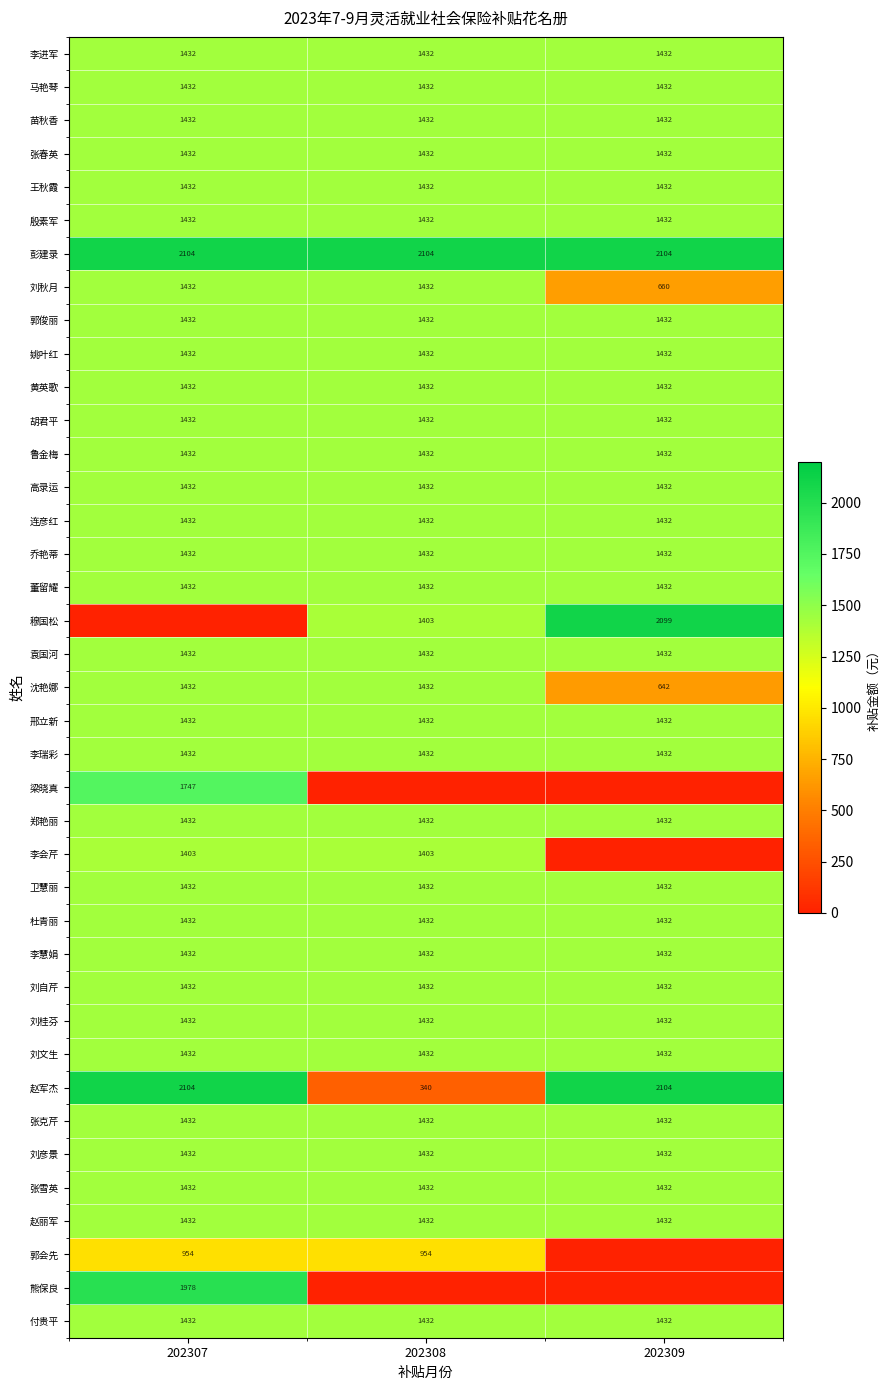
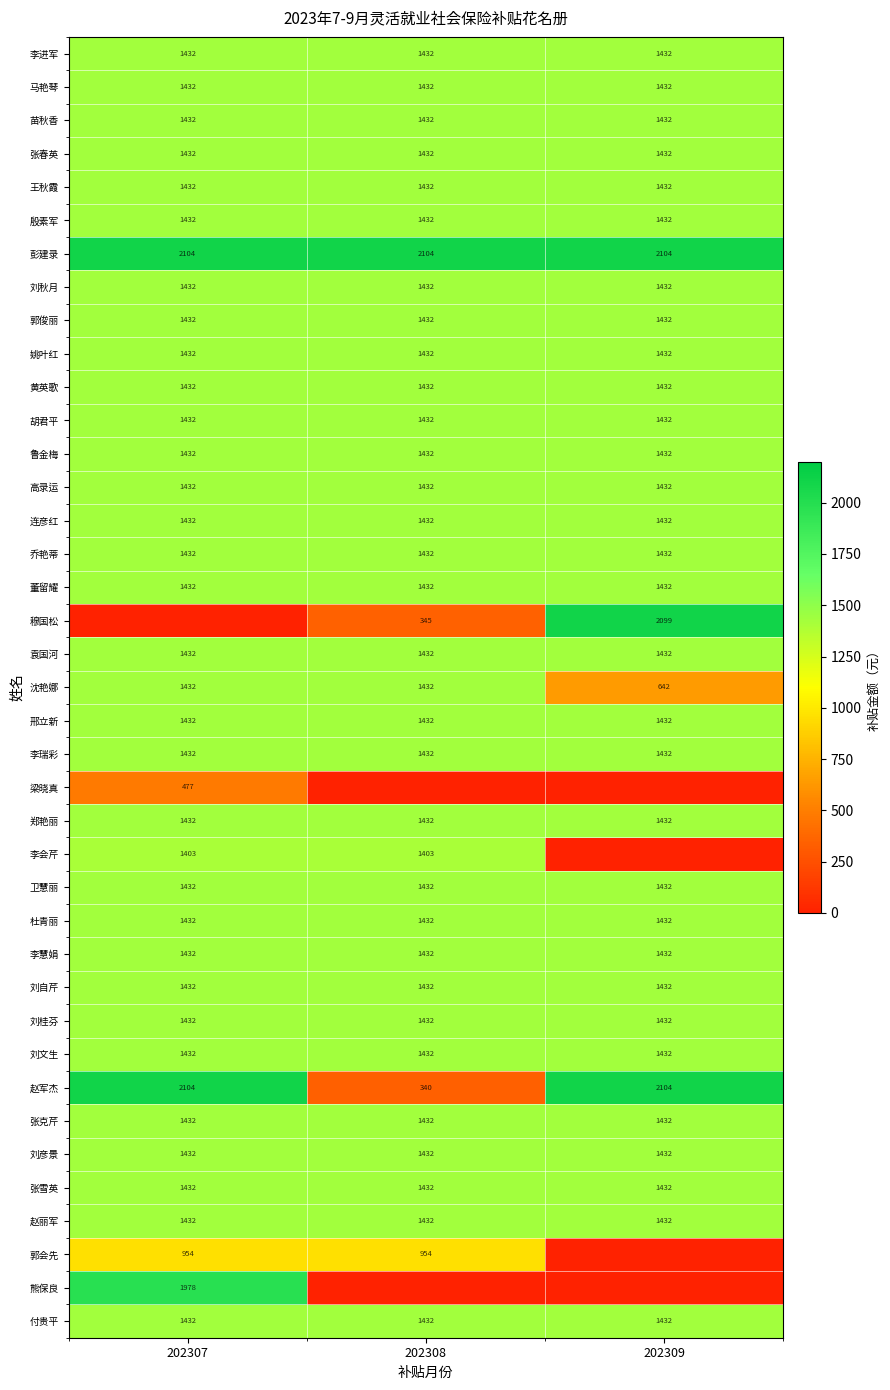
  {
    "李进军": {
      "202307": 1432,
      "202308": 1432,
      "202309": 1432
    },
    "马艳琴": {
      "202307": 1432,
      "202308": 1432,
      "202309": 1432
    },
    "苗秋香": {
      "202307": 1432,
      "202308": 1432,
      "202309": 1432
    },
    "张春英": {
      "202307": 1432,
      "202308": 1432,
      "202309": 1432
    },
    "王秋霞": {
      "202307": 1432,
      "202308": 1432,
      "202309": 1432
    },
    "殷素军": {
      "202307": 1432,
      "202308": 1432,
      "202309": 1432
    },
    "彭建录": {
      "202307": 2104,
      "202308": 2104,
      "202309": 2104
    },
    "刘秋月": {
      "202307": 1432,
      "202308": 1432,
-     "202309": 660
+     "202309": 1432
    },
    "郭俊丽": {
      "202307": 1432,
      "202308": 1432,
      "202309": 1432
    },
    "姚叶红": {
      "202307": 1432,
      "202308": 1432,
      "202309": 1432
    },
    "黄英歌": {
      "202307": 1432,
      "202308": 1432,
      "202309": 1432
    },
    "胡君平": {
      "202307": 1432,
      "202308": 1432,
      "202309": 1432
    },
    "鲁金梅": {
      "202307": 1432,
      "202308": 1432,
      "202309": 1432
    },
    "高录运": {
      "202307": 1432,
      "202308": 1432,
      "202309": 1432
    },
    "连彦红": {
      "202307": 1432,
      "202308": 1432,
      "202309": 1432
    },
    "乔艳蒂": {
      "202307": 1432,
      "202308": 1432,
      "202309": 1432
    },
    "董留耀": {
      "202307": 1432,
      "202308": 1432,
      "202309": 1432
    },
    "穆国松": {
-     "202308": 1403,
+     "202308": 345,
      "202309": 2099
    },
    "袁国河": {
      "202307": 1432,
      "202308": 1432,
      "202309": 1432
    },
    "沈艳娜": {
      "202307": 1432,
      "202308": 1432,
      "202309": 642
    },
    "邢立新": {
      "202307": 1432,
      "202308": 1432,
      "202309": 1432
    },
    "李瑞彩": {
      "202307": 1432,
      "202308": 1432,
      "202309": 1432
    },
    "梁晓真": {
-     "202307": 1747
+     "202307": 477
    },
    "郑艳丽": {
      "202307": 1432,
      "202308": 1432,
      "202309": 1432
    },
    "李会芹": {
      "202307": 1403,
      "202308": 1403
    },
    "卫慧丽": {
      "202307": 1432,
      "202308": 1432,
      "202309": 1432
    },
    "杜青丽": {
      "202307": 1432,
      "202308": 1432,
      "202309": 1432
    },
    "李慧娟": {
      "202307": 1432,
      "202308": 1432,
      "202309": 1432
    },
    "刘自芹": {
      "202307": 1432,
      "202308": 1432,
      "202309": 1432
    },
    "刘桂芬": {
      "202307": 1432,
      "202308": 1432,
      "202309": 1432
    },
    "刘文生": {
      "202307": 1432,
      "202308": 1432,
      "202309": 1432
    },
    "赵军杰": {
      "202307": 2104,
      "202308": 340,
      "202309": 2104
    },
    "张克芹": {
      "202307": 1432,
      "202308": 1432,
      "202309": 1432
    },
    "刘彦景": {
      "202307": 1432,
      "202308": 1432,
      "202309": 1432
    },
    "张雪英": {
      "202307": 1432,
      "202308": 1432,
      "202309": 1432
    },
    "赵丽军": {
      "202307": 1432,
      "202308": 1432,
      "202309": 1432
    },
    "郭会先": {
      "202307": 954,
      "202308": 954
    },
    "熊保良": {
      "202307": 1978
    },
    "付贵平": {
      "202307": 1432,
      "202308": 1432,
      "202309": 1432
    }
  }
